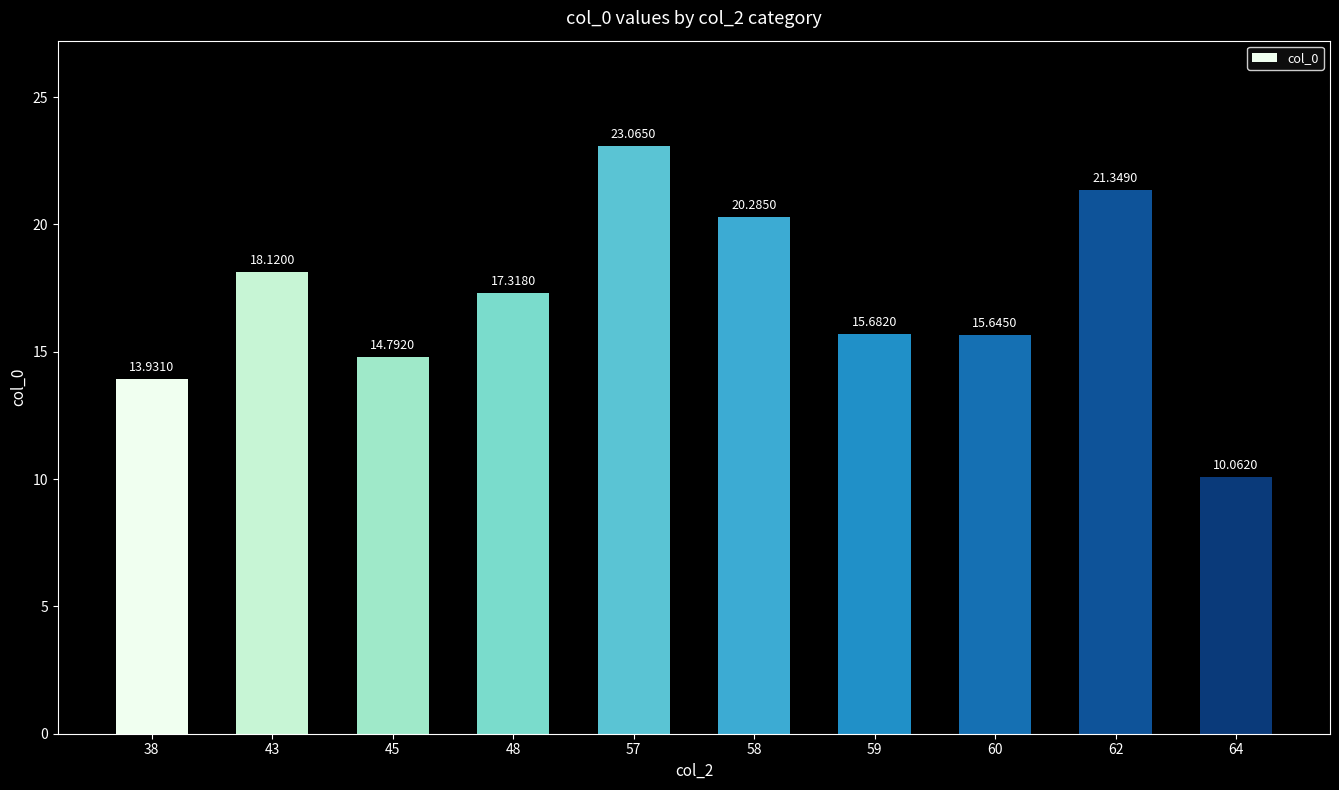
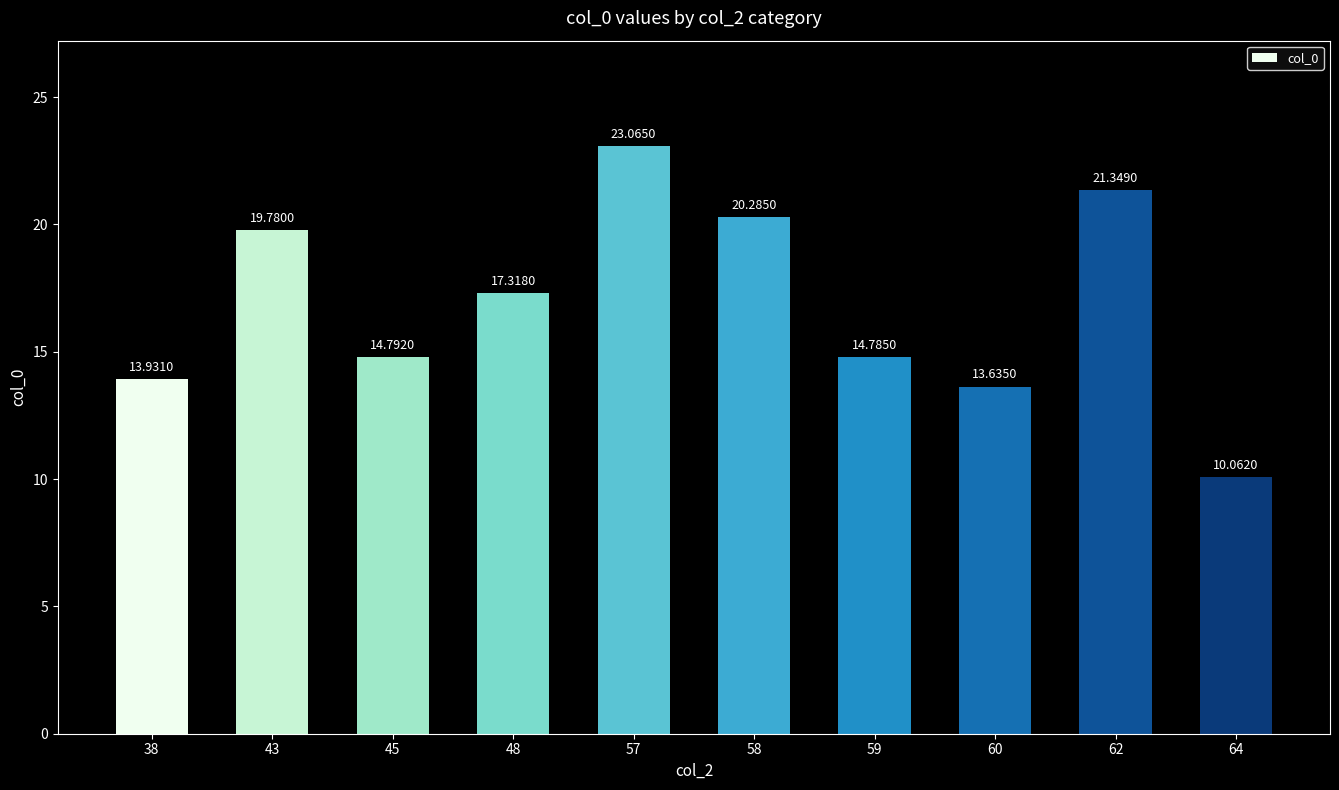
  {
    "38": 13.9310,
-   "43": 18.1200,
+   "43": 19.7800,
    "45": 14.7920,
    "48": 17.3180,
    "57": 23.0650,
    "58": 20.2850,
-   "59": 15.6820,
-   "60": 15.6450,
+   "59": 14.7850,
+   "60": 13.6350,
    "62": 21.3490,
    "64": 10.0620
  }
